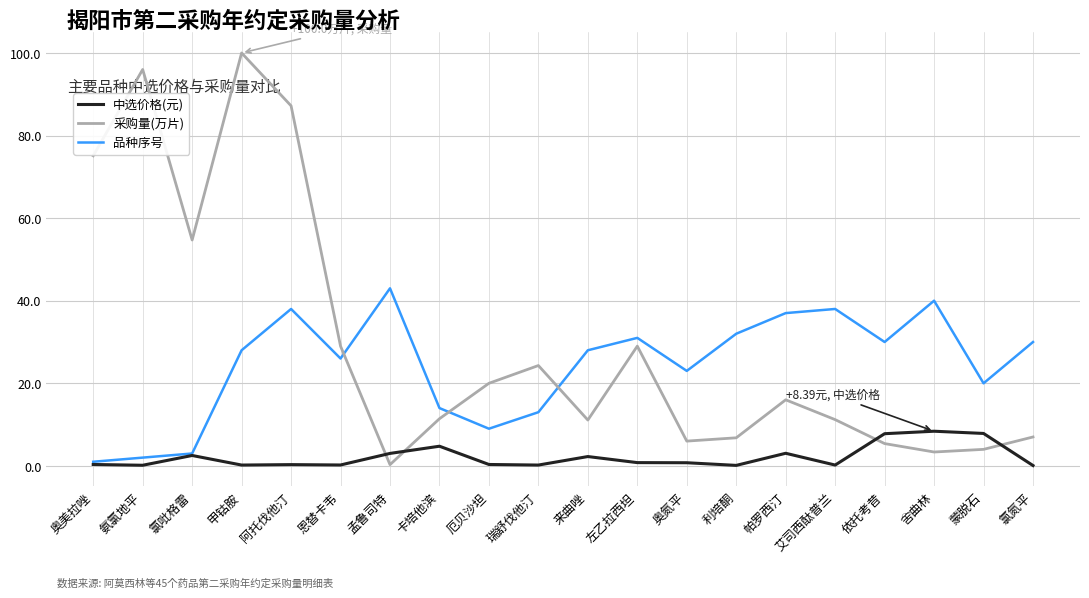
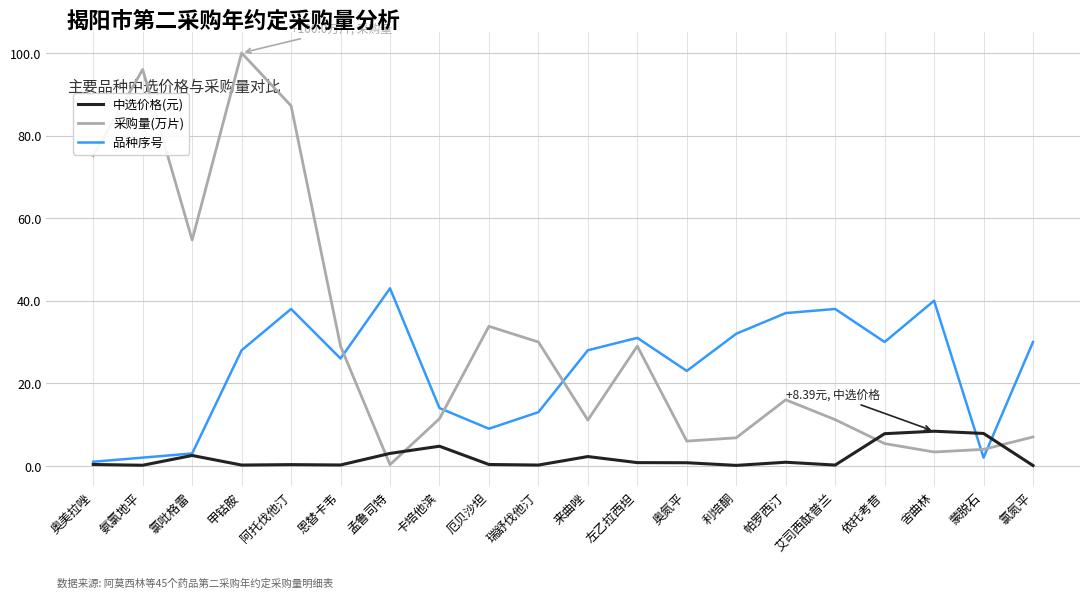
  {
    "中选价格(元)": {
      "奥美拉唑": 0,
      "氨氯地平": 0,
      "甲钴胺": 0,
      "阿托伐他汀": 0,
      "恩替卡韦": 0,
      "孟鲁司特": 3,
      "卡培他滨": 5,
      "厄贝沙坦": 0,
      "瑞舒伐他汀": 0,
      "来曲唑": 2,
      "左乙拉西坦": 1,
      "奥氮平": 1,
      "利培酮": 0,
-     "帕罗西汀": 3,
+     "帕罗西汀": 1,
      "艾司西酞普兰": 0,
      "依托考昔": 8,
      "舍曲林": 8,
      "蒙脱石": 8,
      "氯氮平": 0
    },
    "采购量(万片)": {
      "奥美拉唑": 75,
      "氨氯地平": 96,
      "氯吡格雷": 55,
      "阿托伐他汀": 87,
      "恩替卡韦": 29,
      "孟鲁司特": 0,
      "卡培他滨": 11,
-     "厄贝沙坦": 20,
-     "瑞舒伐他汀": 24,
+     "厄贝沙坦": 34,
+     "瑞舒伐他汀": 30,
      "来曲唑": 11,
      "左乙拉西坦": 29,
      "奥氮平": 6,
      "利培酮": 7,
      "依托考昔": 5,
      "舍曲林": 3,
      "蒙脱石": 4,
      "氯氮平": 7
    },
    "品种序号": {
      "奥美拉唑": 1,
      "氨氯地平": 2,
      "甲钴胺": 28,
      "阿托伐他汀": 38,
      "恩替卡韦": 26,
      "孟鲁司特": 43,
      "卡培他滨": 14,
      "厄贝沙坦": 9,
      "瑞舒伐他汀": 13,
      "来曲唑": 28,
      "左乙拉西坦": 31,
      "奥氮平": 23,
      "利培酮": 32,
      "帕罗西汀": 37,
      "艾司西酞普兰": 38,
      "依托考昔": 30,
      "舍曲林": 40,
-     "蒙脱石": 20,
+     "蒙脱石": 2,
      "氯氮平": 30
    }
  }
